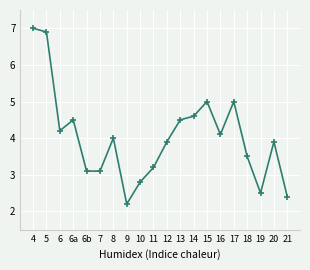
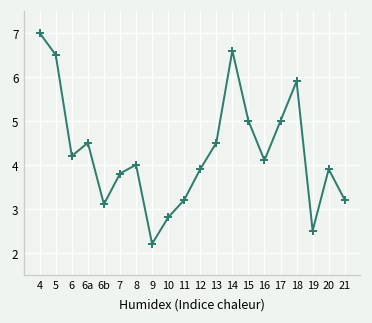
  {
    "4": 7.0,
-   "5": 6.9,
+   "5": 6.5,
    "6": 4.2,
    "6a": 4.5,
    "6b": 3.1,
-   "7": 3.1,
+   "7": 3.8,
    "8": 4.0,
    "9": 2.2,
    "10": 2.8,
    "11": 3.2,
    "12": 3.9,
    "13": 4.5,
-   "14": 4.6,
+   "14": 6.6,
    "15": 5.0,
    "16": 4.1,
    "17": 5.0,
-   "18": 3.5,
+   "18": 5.9,
    "19": 2.5,
    "20": 3.9,
-   "21": 2.4
+   "21": 3.2
  }
